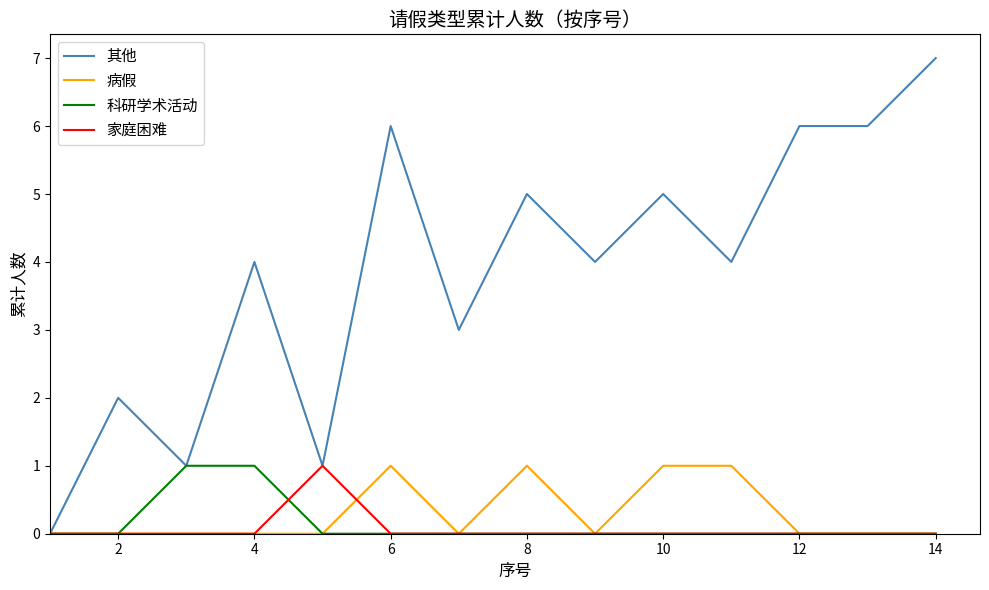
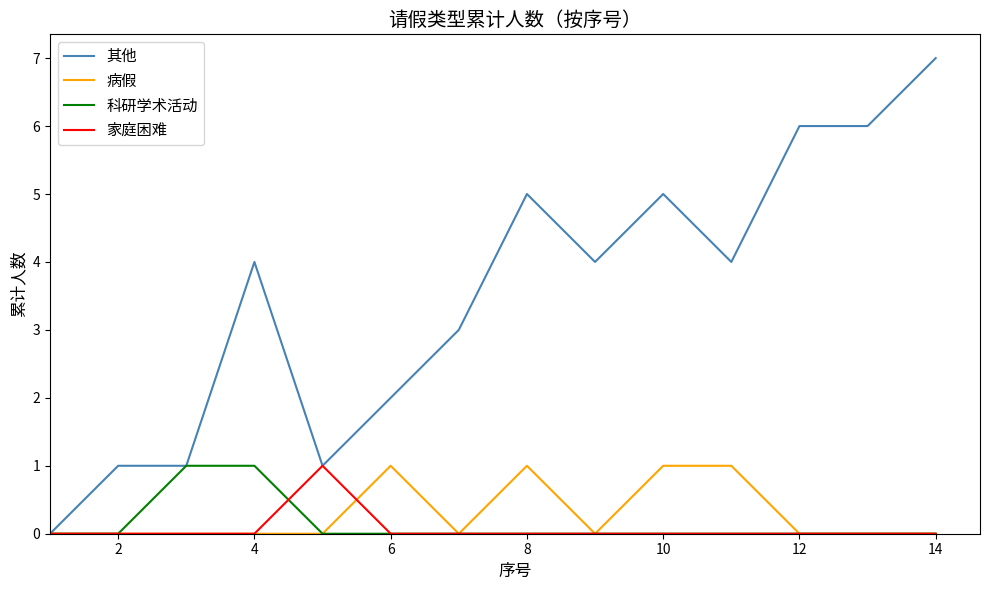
  {
    "其他": {
-     "2": 2,
+     "2": 1,
      "4": 4,
-     "6": 6,
+     "6": 2,
      "8": 5,
      "10": 5,
      "12": 6,
      "14": 7
    },
    "病假": {
      "6": 1,
      "8": 1,
      "10": 1
    },
    "科研学术活动": {
      "4": 1
    }
  }
